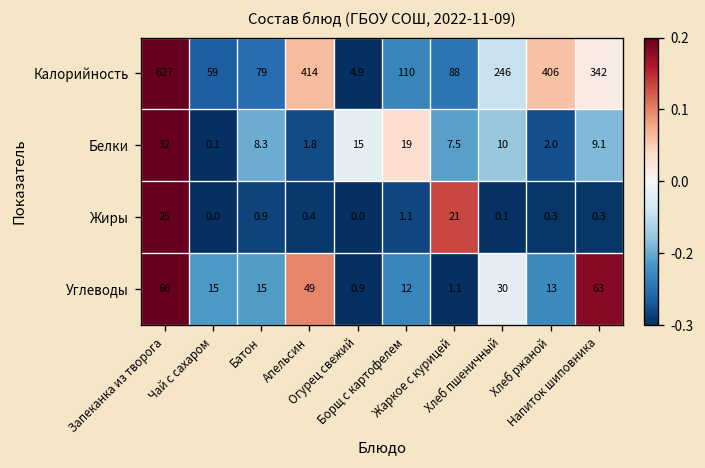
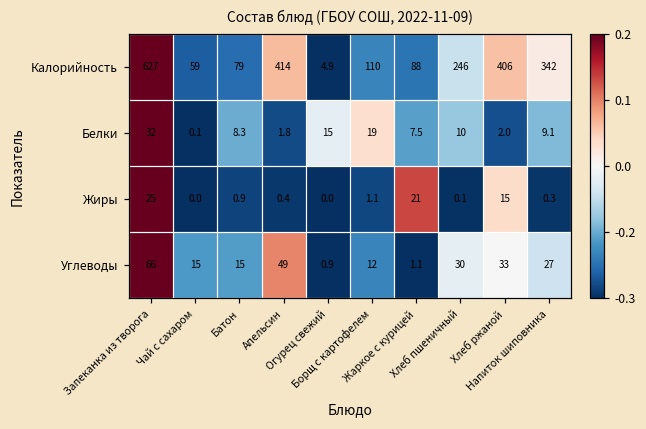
  {
    "Калорийность": {
      "Запеканка из творога": 627,
      "Чай с сахаром": 59,
      "Батон": 79,
      "Апельсин": 414,
      "Огурец свежий": 4.9,
      "Борщ с картофелем": 110,
      "Жаркое с курицей": 88,
      "Хлеб пшеничный": 246,
      "Хлеб ржаной": 406,
      "Напиток шиповника": 342
    },
    "Белки": {
      "Запеканка из творога": 32,
      "Чай с сахаром": 0.1,
      "Батон": 8.3,
      "Апельсин": 1.8,
      "Огурец свежий": 15,
      "Борщ с картофелем": 19,
      "Жаркое с курицей": 7.5,
      "Хлеб пшеничный": 10,
      "Хлеб ржаной": 2.0,
      "Напиток шиповника": 9.1
    },
    "Жиры": {
      "Запеканка из творога": 25,
      "Чай с сахаром": 0.0,
      "Батон": 0.9,
      "Апельсин": 0.4,
      "Огурец свежий": 0.0,
      "Борщ с картофелем": 1.1,
      "Жаркое с курицей": 21,
      "Хлеб пшеничный": 0.1,
-     "Хлеб ржаной": 0.3,
+     "Хлеб ржаной": 15,
      "Напиток шиповника": 0.3
    },
    "Углеводы": {
      "Запеканка из творога": 66,
      "Чай с сахаром": 15,
      "Батон": 15,
      "Апельсин": 49,
      "Огурец свежий": 0.9,
      "Борщ с картофелем": 12,
      "Жаркое с курицей": 1.1,
      "Хлеб пшеничный": 30,
-     "Хлеб ржаной": 13,
-     "Напиток шиповника": 63
+     "Хлеб ржаной": 33,
+     "Напиток шиповника": 27
    }
  }
